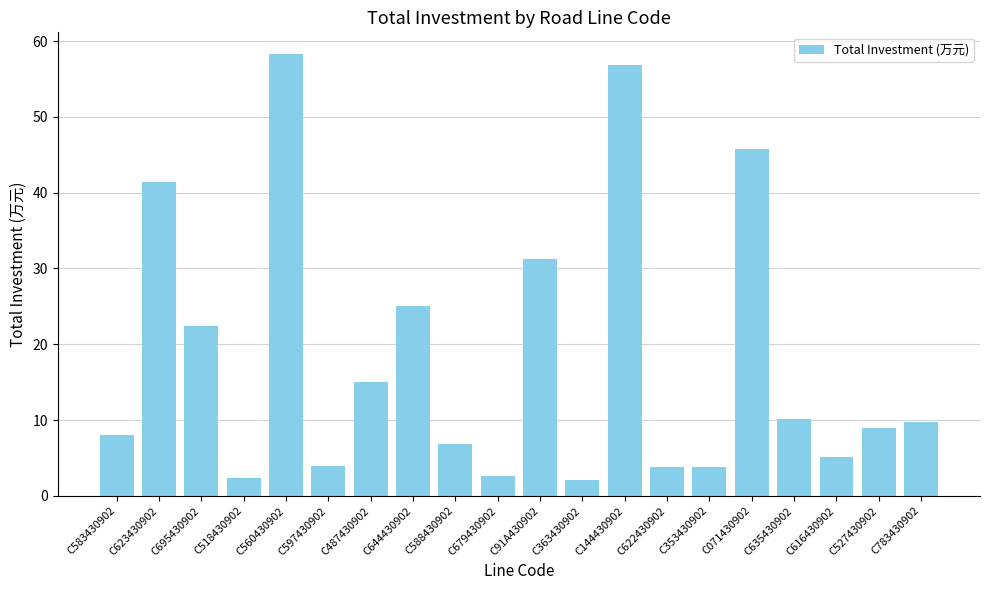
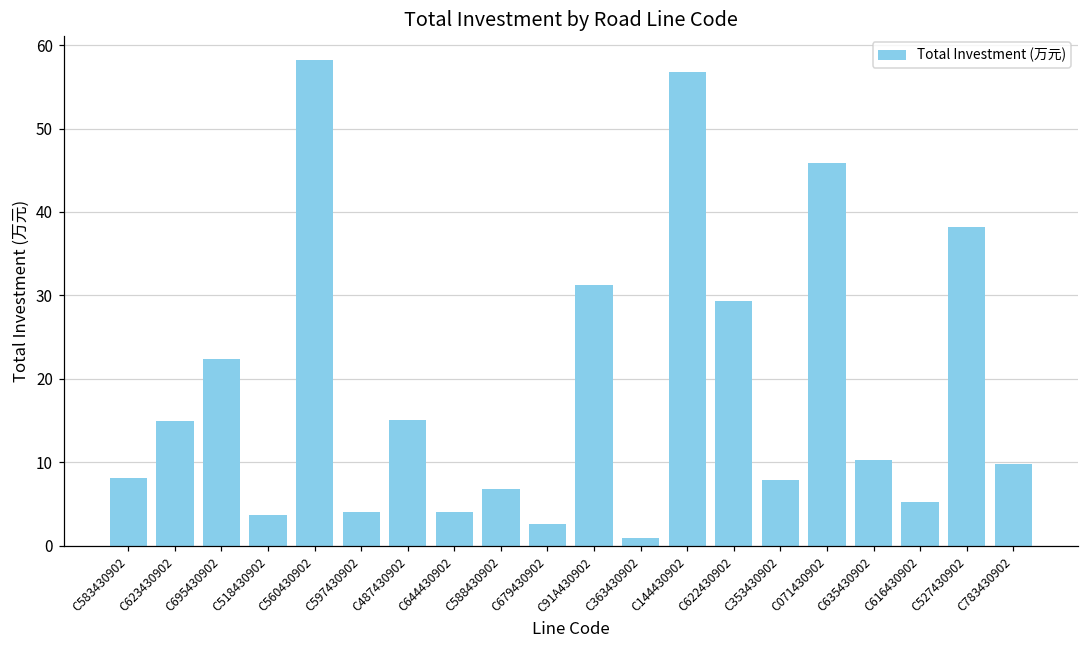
  {
    "C583430902": 8,
-   "C623430902": 41,
+   "C623430902": 15,
    "C695430902": 22,
-   "C518430902": 2,
+   "C518430902": 4,
    "C560430902": 58,
    "C597430902": 4,
    "C487430902": 15,
-   "C644430902": 25,
+   "C644430902": 4,
    "C588430902": 7,
    "C679430902": 3,
    "C91A430902": 31,
-   "C363430902": 2,
+   "C363430902": 1,
    "C144430902": 57,
-   "C622430902": 4,
-   "C353430902": 4,
+   "C622430902": 29,
+   "C353430902": 8,
    "C071430902": 46,
    "C635430902": 10,
    "C616430902": 5,
-   "C527430902": 9,
+   "C527430902": 38,
    "C783430902": 10
  }
